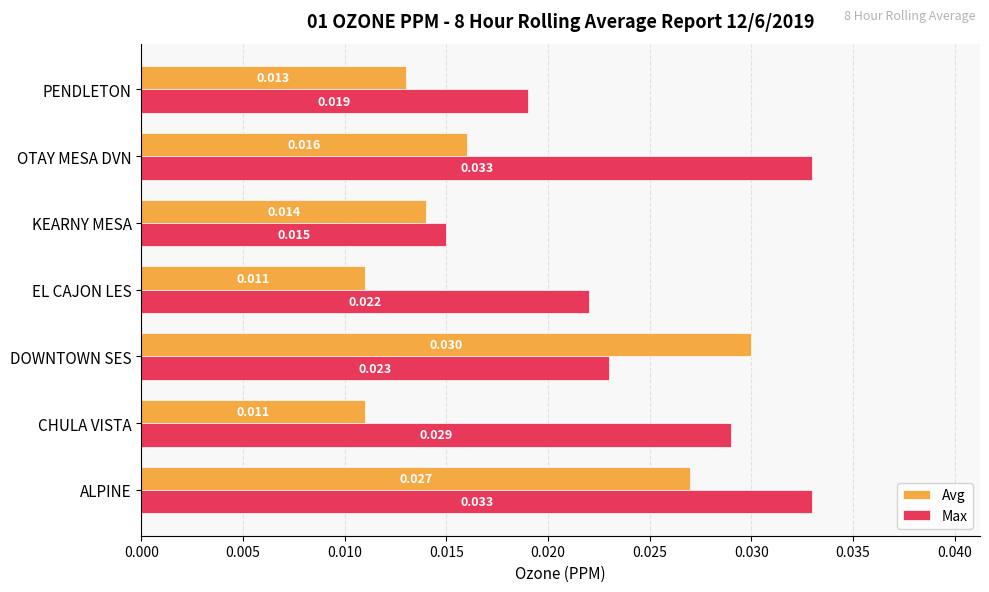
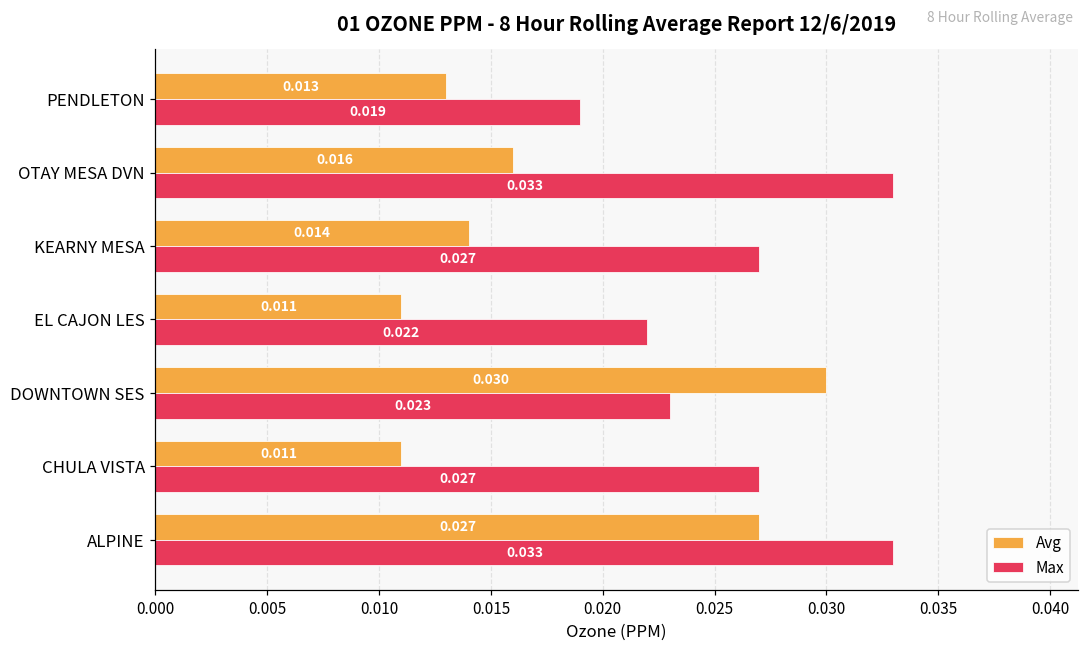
  {
    "Avg": {
      "PENDLETON": 0.013,
      "OTAY MESA DVN": 0.016,
      "KEARNY MESA": 0.014,
      "EL CAJON LES": 0.011,
      "DOWNTOWN SES": 0.030,
      "CHULA VISTA": 0.011,
      "ALPINE": 0.027
    },
    "Max": {
      "PENDLETON": 0.019,
      "OTAY MESA DVN": 0.033,
-     "KEARNY MESA": 0.015,
+     "KEARNY MESA": 0.027,
      "EL CAJON LES": 0.022,
      "DOWNTOWN SES": 0.023,
-     "CHULA VISTA": 0.029,
+     "CHULA VISTA": 0.027,
      "ALPINE": 0.033
    }
  }
